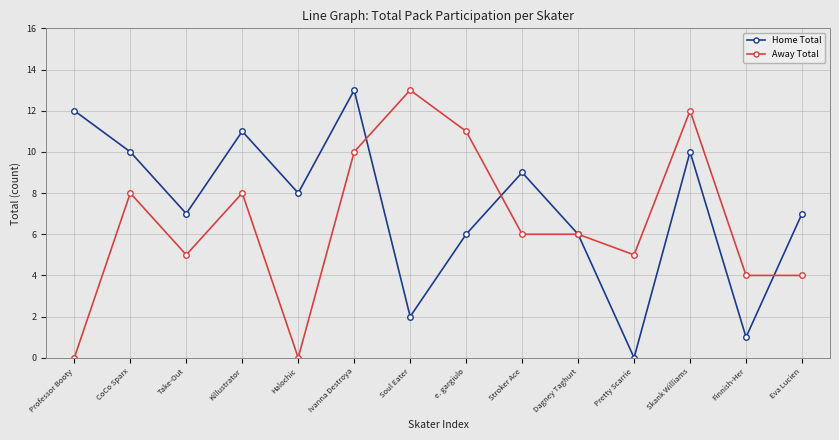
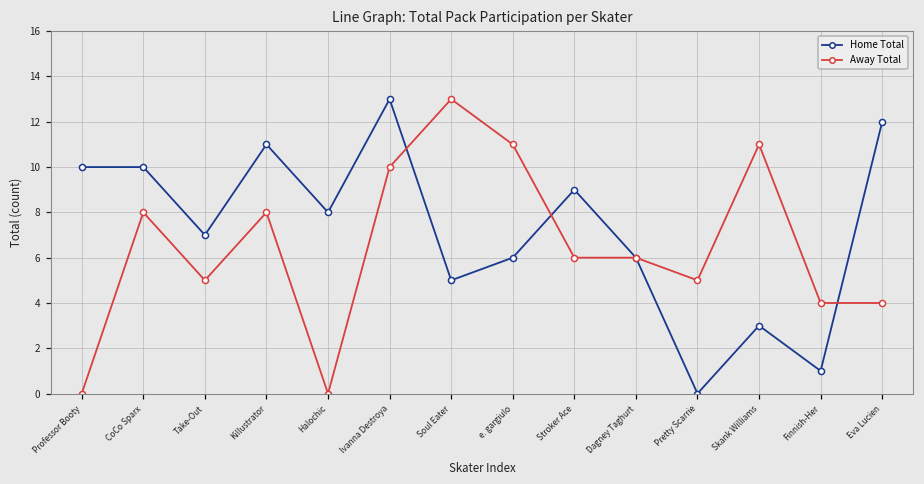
  {
    "Home Total": {
-     "Professor Booty": 12,
+     "Professor Booty": 10,
      "CoCo Sparx": 10,
      "Take-Out": 7,
      "Killustrator": 11,
      "Halochic": 8,
      "Ivanna Destroya": 13,
-     "Soul Eater": 2,
+     "Soul Eater": 5,
      "e. gargiulo": 6,
      "Stroker Ace": 9,
      "Pretty Scarrie": 0,
-     "Skank Williams": 10,
+     "Skank Williams": 3,
      "Finnish-Her": 1,
-     "Eva Lucien": 7
+     "Eva Lucien": 12
    },
    "Away Total": {
      "Professor Booty": 0,
      "CoCo Sparx": 8,
      "Take-Out": 5,
      "Killustrator": 8,
      "Halochic": 0,
      "Ivanna Destroya": 10,
      "Soul Eater": 13,
      "e. gargiulo": 11,
      "Stroker Ace": 6,
      "Pretty Scarrie": 5,
-     "Skank Williams": 12,
+     "Skank Williams": 11,
      "Finnish-Her": 4,
      "Eva Lucien": 4
    }
  }
